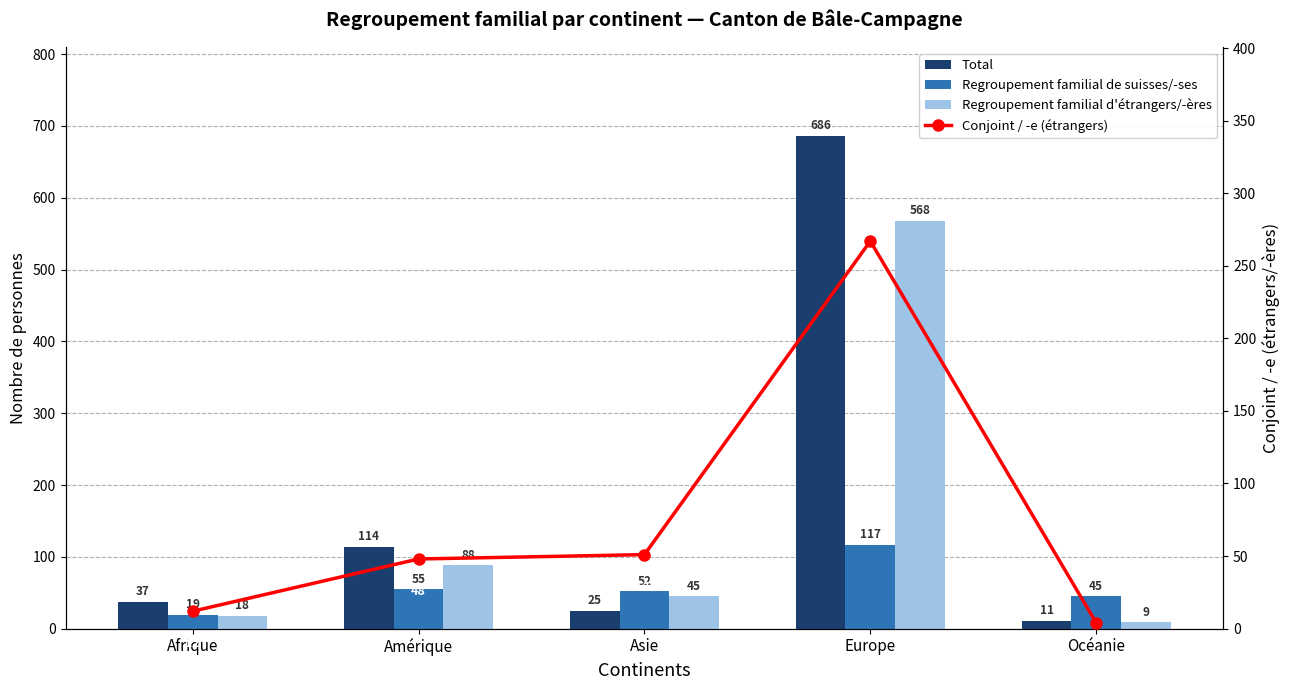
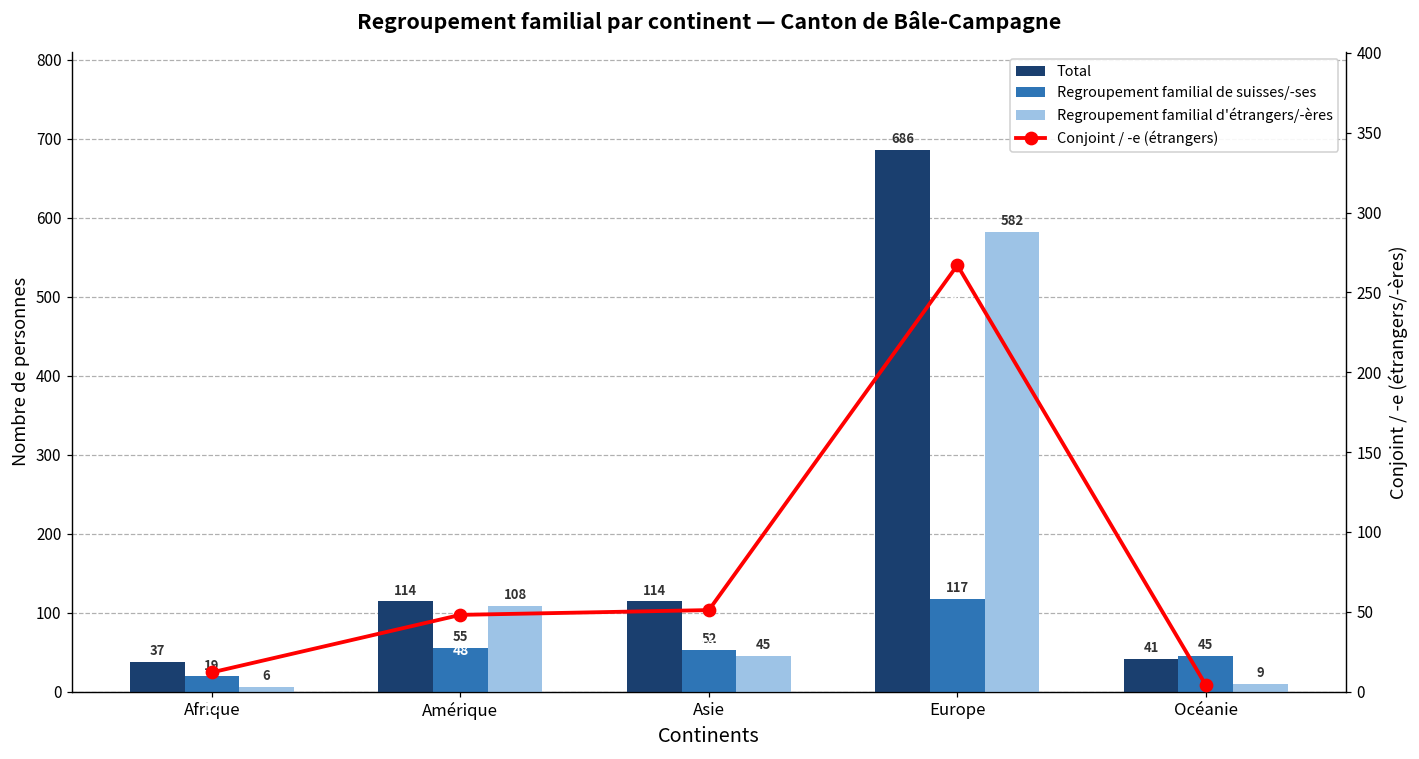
  {
    "Total": {
      "Afrique": 37,
      "Amérique": 114,
-     "Asie": 25,
+     "Asie": 114,
      "Europe": 686,
-     "Océanie": 11
+     "Océanie": 41
    },
    "Regroupement familial de suisses/-ses": {
      "Amérique": 55,
      "Asie": 52,
      "Europe": 117,
      "Océanie": 45
    },
    "Regroupement familial d'étrangers/-ères": {
-     "Afrique": 18,
-     "Amérique": 88,
+     "Afrique": 6,
+     "Amérique": 108,
      "Asie": 45,
-     "Europe": 568,
+     "Europe": 582,
      "Océanie": 9
    }
  }
